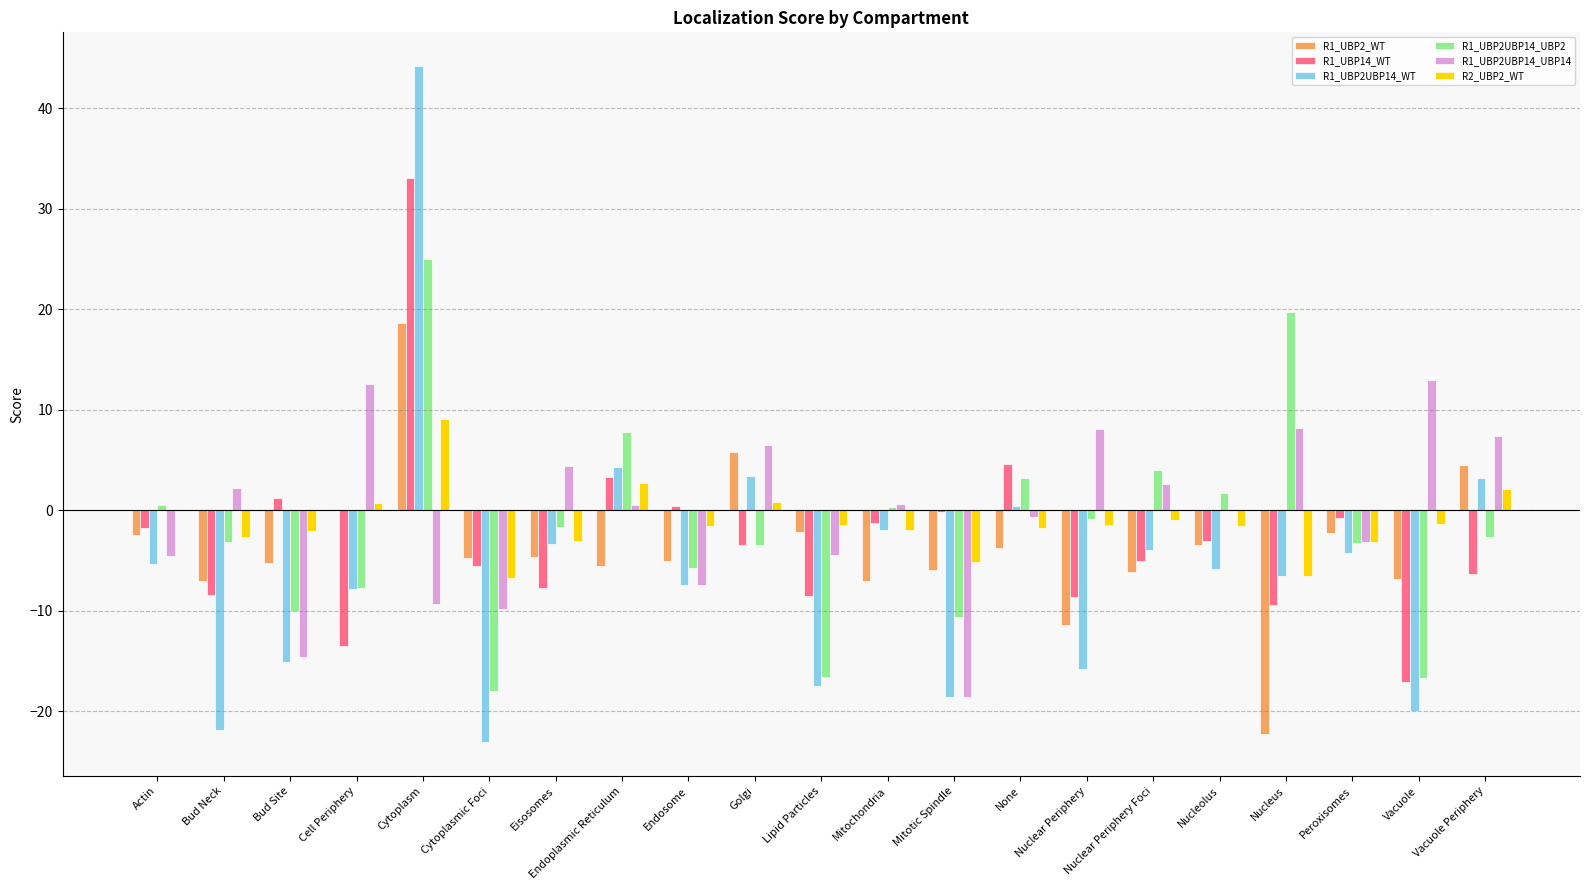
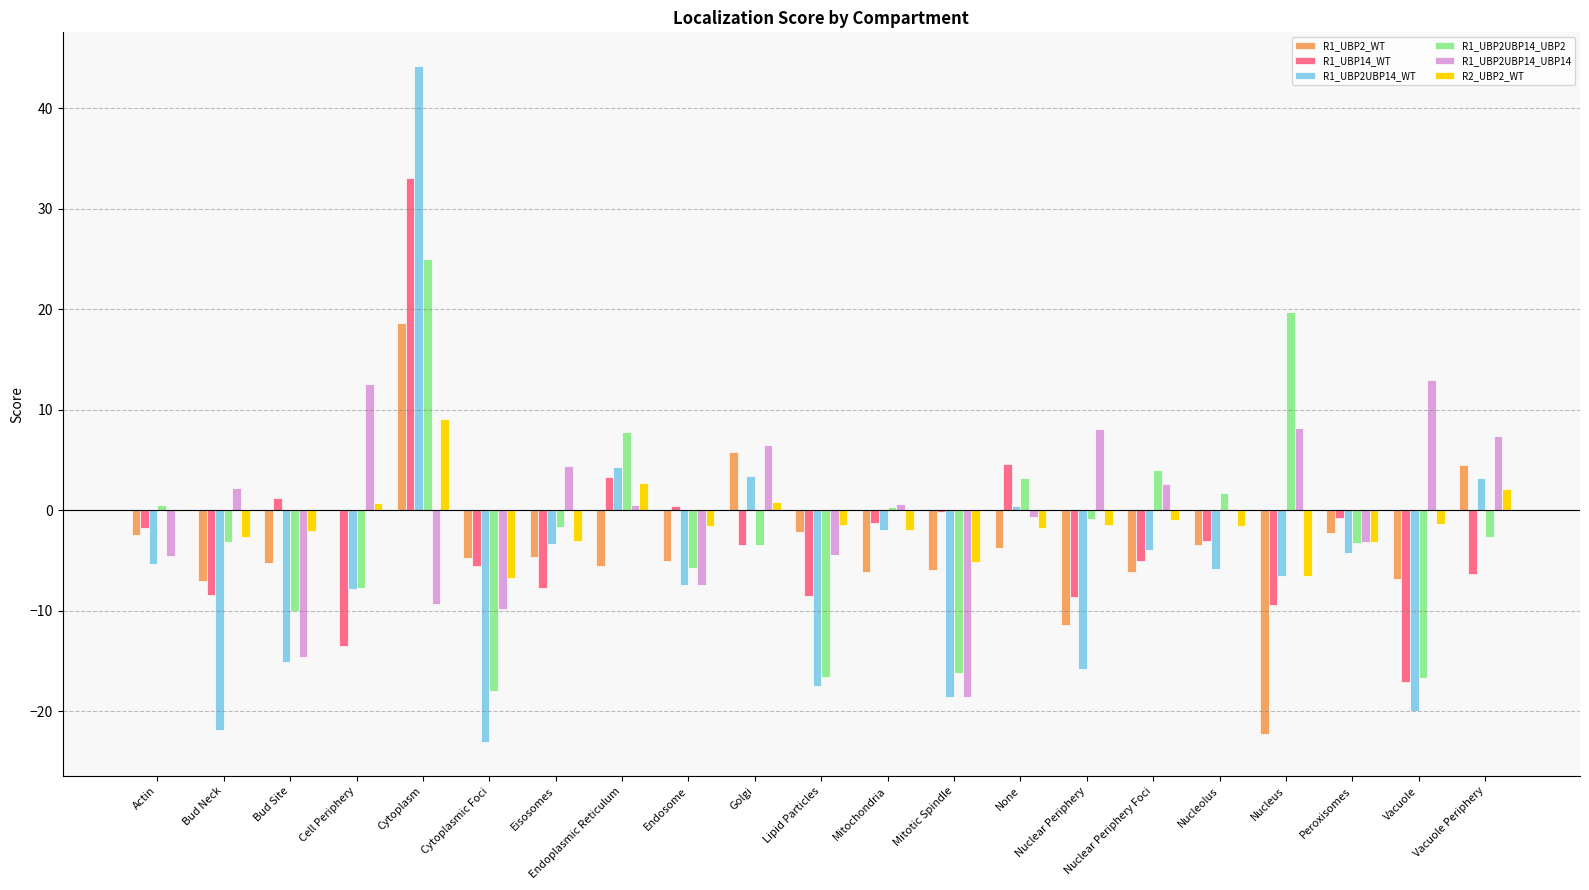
  {
    "R1_UBP2_WT": {
      "Actin": -2.5,
      "Bud Neck": -7.1,
      "Bud Site": -5.2,
      "Cytoplasm": 18.6,
      "Cytoplasmic Foci": -4.8,
      "Eisosomes": -4.7,
      "Endoplasmic Reticulum": -5.5,
      "Endosome": -5.1,
      "Golgi": 5.8,
      "Lipid Particles": -2.2,
-     "Mitochondria": -7.1,
+     "Mitochondria": -6.1,
      "Mitotic Spindle": -5.9,
      "None": -3.8,
      "Nuclear Periphery": -11.5,
      "Nuclear Periphery Foci": -6.2,
      "Nucleolus": -3.4,
      "Nucleus": -22.3,
      "Peroxisomes": -2.3,
      "Vacuole": -6.8,
      "Vacuole Periphery": 4.5
    },
    "R1_UBP14_WT": {
      "Actin": -1.8,
      "Bud Neck": -8.4,
      "Bud Site": 1.3,
      "Cell Periphery": -13.5,
      "Cytoplasm": 33.1,
      "Cytoplasmic Foci": -5.5,
      "Eisosomes": -7.8,
      "Endoplasmic Reticulum": 3.3,
      "Endosome": 0.4,
      "Golgi": -3.5,
      "Lipid Particles": -8.5,
      "Mitochondria": -1.3,
      "None": 4.6,
      "Nuclear Periphery": -8.6,
      "Nuclear Periphery Foci": -5.0,
      "Nucleolus": -3.0,
      "Nucleus": -9.5,
      "Peroxisomes": -0.8,
      "Vacuole": -17.1,
      "Vacuole Periphery": -6.4
    },
    "R1_UBP2UBP14_WT": {
      "Actin": -5.4,
      "Bud Neck": -21.9,
      "Bud Site": -15.1,
      "Cell Periphery": -7.8,
      "Cytoplasm": 44.2,
      "Cytoplasmic Foci": -23.1,
      "Eisosomes": -3.3,
      "Endoplasmic Reticulum": 4.3,
      "Endosome": -7.4,
      "Golgi": 3.4,
      "Lipid Particles": -17.5,
      "Mitochondria": -2.0,
      "Mitotic Spindle": -18.6,
      "None": 0.5,
      "Nuclear Periphery": -15.8,
      "Nuclear Periphery Foci": -3.9,
      "Nucleolus": -5.8,
      "Nucleus": -6.5,
      "Peroxisomes": -4.3,
      "Vacuole": -20.0,
      "Vacuole Periphery": 3.2
    },
    "R1_UBP2UBP14_UBP2": {
      "Actin": 0.5,
      "Bud Neck": -3.1,
      "Bud Site": -10.1,
      "Cell Periphery": -7.7,
      "Cytoplasm": 25.1,
      "Cytoplasmic Foci": -18.0,
      "Eisosomes": -1.7,
      "Endoplasmic Reticulum": 7.8,
      "Endosome": -5.8,
      "Golgi": -3.5,
      "Lipid Particles": -16.6,
      "Mitochondria": 0.3,
-     "Mitotic Spindle": -10.6,
+     "Mitotic Spindle": -16.2,
      "None": 3.3,
      "Nuclear Periphery": -0.9,
      "Nuclear Periphery Foci": 4.0,
      "Nucleolus": 1.7,
      "Nucleus": 19.8,
      "Peroxisomes": -3.3,
      "Vacuole": -16.7,
      "Vacuole Periphery": -2.7
    },
    "R1_UBP2UBP14_UBP14": {
      "Actin": -4.5,
      "Bud Neck": 2.2,
      "Bud Site": -14.6,
      "Cell Periphery": 12.6,
      "Cytoplasm": -9.3,
      "Cytoplasmic Foci": -9.9,
      "Eisosomes": 4.4,
      "Endoplasmic Reticulum": 0.6,
      "Endosome": -7.5,
      "Golgi": 6.5,
      "Lipid Particles": -4.4,
      "Mitochondria": 0.6,
      "Mitotic Spindle": -18.6,
      "None": -0.7,
      "Nuclear Periphery": 8.1,
      "Nuclear Periphery Foci": 2.6,
      "Nucleus": 8.2,
      "Peroxisomes": -3.2,
      "Vacuole": 13.0,
      "Vacuole Periphery": 7.4
    },
    "R2_UBP2_WT": {
      "Bud Neck": -2.7,
      "Bud Site": -2.0,
      "Cell Periphery": 0.7,
      "Cytoplasm": 9.0,
      "Cytoplasmic Foci": -6.7,
      "Eisosomes": -3.1,
      "Endoplasmic Reticulum": 2.7,
      "Endosome": -1.5,
      "Golgi": 0.9,
      "Lipid Particles": -1.5,
      "Mitochondria": -2.0,
      "Mitotic Spindle": -5.1,
      "None": -1.8,
      "Nuclear Periphery": -1.5,
      "Nuclear Periphery Foci": -1.0,
      "Nucleolus": -1.6,
      "Nucleus": -6.6,
      "Peroxisomes": -3.2,
      "Vacuole": -1.4,
      "Vacuole Periphery": 2.1
    }
  }
